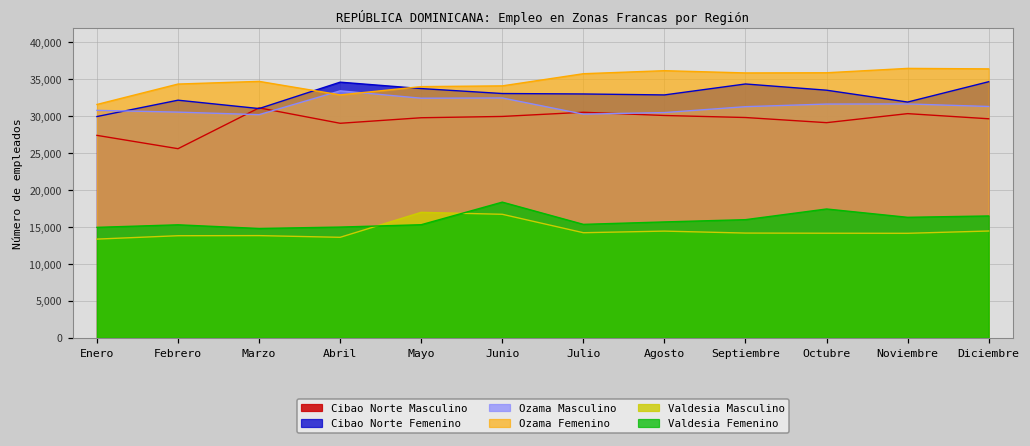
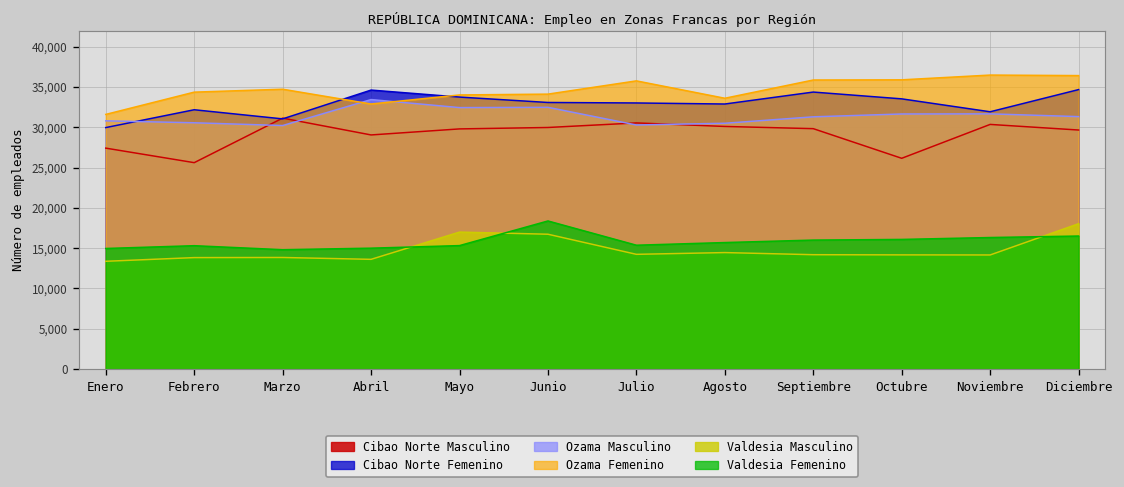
  {
    "Cibao Norte Masculino": {
      "Enero": "27,000",
      "Febrero": "26,000",
      "Abril": "29,000",
      "Mayo": "30,000",
      "Junio": "30,000",
      "Agosto": "30,000",
      "Septiembre": "30,000",
-     "Octubre": "29,000",
+     "Octubre": "26,000",
      "Noviembre": "30,000",
      "Diciembre": "30,000"
    },
    "Cibao Norte Femenino": {
      "Enero": "30,000",
      "Febrero": "32,000",
      "Abril": "35,000",
      "Junio": "33,000",
      "Julio": "33,000",
      "Agosto": "33,000",
      "Septiembre": "34,000",
      "Octubre": "34,000",
      "Diciembre": "35,000"
    },
    "Ozama Masculino": {
      "Enero": "31,000",
      "Febrero": "31,000",
      "Marzo": "30,000",
      "Abril": "33,000",
      "Mayo": "32,000",
      "Junio": "32,000",
      "Agosto": "31,000",
      "Septiembre": "31,000",
      "Octubre": "32,000",
      "Diciembre": "31,000"
    },
    "Ozama Femenino": {
      "Enero": "32,000",
      "Febrero": "34,000",
      "Marzo": "35,000",
      "Abril": "33,000",
      "Junio": "34,000",
      "Julio": "36,000",
-     "Agosto": "36,000",
+     "Agosto": "34,000",
      "Septiembre": "36,000",
      "Octubre": "36,000",
      "Noviembre": "36,000",
      "Diciembre": "36,000"
    },
    "Valdesia Masculino": {
      "Enero": "13,000",
      "Febrero": "14,000",
      "Marzo": "14,000",
      "Abril": "14,000",
      "Mayo": "17,000",
      "Junio": "17,000",
      "Julio": "14,000",
      "Agosto": "14,000",
      "Septiembre": "14,000",
      "Octubre": "14,000",
      "Noviembre": "14,000",
-     "Diciembre": "14,000"
+     "Diciembre": "18,000"
    },
    "Valdesia Femenino": {
      "Enero": "15,000",
      "Febrero": "15,000",
      "Marzo": "15,000",
      "Abril": "15,000",
      "Mayo": "15,000",
      "Junio": "18,000",
      "Julio": "15,000",
      "Agosto": "16,000",
      "Septiembre": "16,000",
-     "Octubre": "17,000",
+     "Octubre": "16,000",
      "Noviembre": "16,000",
      "Diciembre": "17,000"
    }
  }
